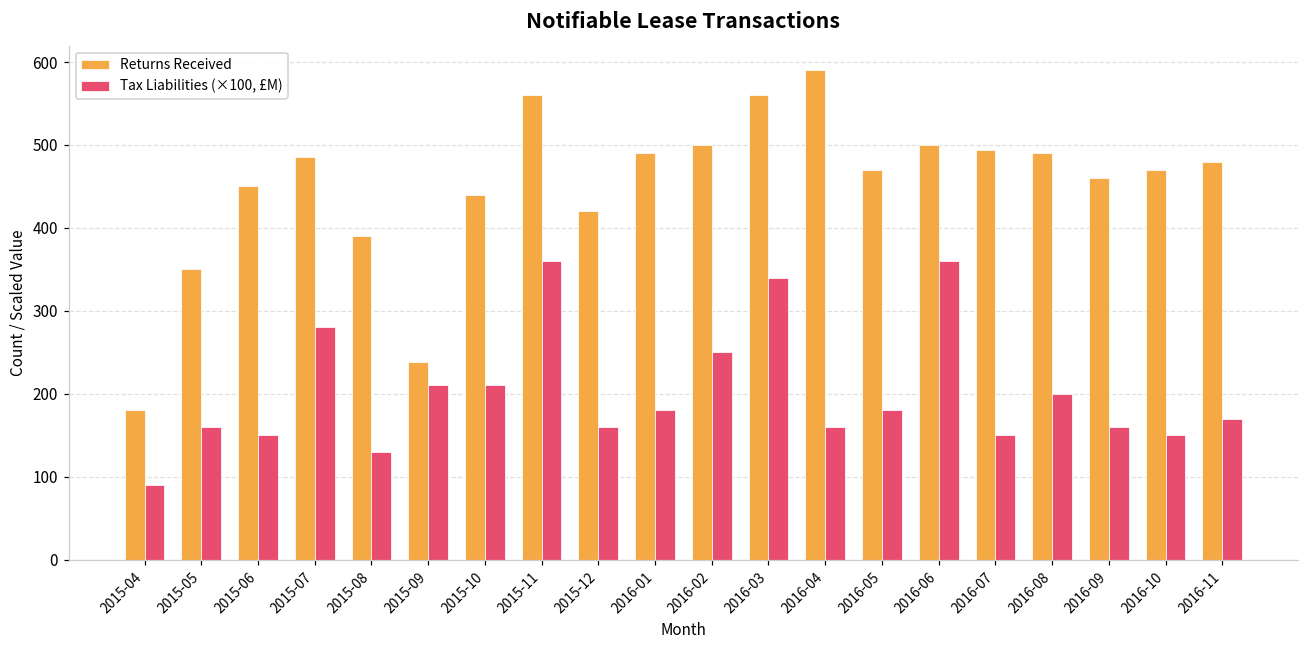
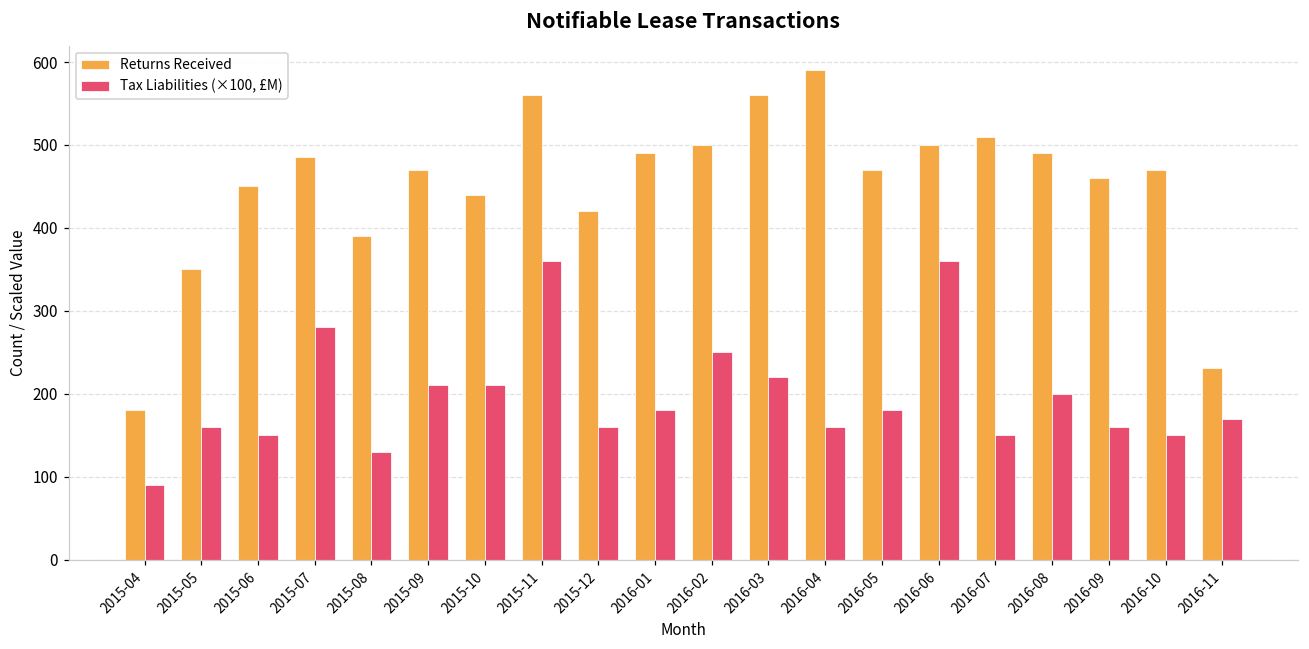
  {
    "Returns Received": {
      "2015-04": 180,
      "2015-05": 350,
      "2015-06": 450,
      "2015-07": 490,
      "2015-08": 390,
-     "2015-09": 240,
+     "2015-09": 470,
      "2015-10": 440,
      "2015-11": 560,
      "2015-12": 420,
      "2016-01": 490,
      "2016-02": 500,
      "2016-03": 560,
      "2016-04": 590,
      "2016-05": 470,
      "2016-06": 500,
-     "2016-07": 490,
+     "2016-07": 510,
      "2016-08": 490,
      "2016-09": 460,
      "2016-10": 470,
-     "2016-11": 480
+     "2016-11": 230
    },
    "Tax Liabilities (×100, £M)": {
      "2015-04": 90,
      "2015-05": 160,
      "2015-06": 150,
      "2015-07": 280,
      "2015-08": 130,
      "2015-09": 210,
      "2015-10": 210,
      "2015-11": 360,
      "2015-12": 160,
      "2016-01": 180,
      "2016-02": 250,
-     "2016-03": 340,
+     "2016-03": 220,
      "2016-04": 160,
      "2016-05": 180,
      "2016-06": 360,
      "2016-07": 150,
      "2016-08": 200,
      "2016-09": 160,
      "2016-10": 150,
      "2016-11": 170
    }
  }
